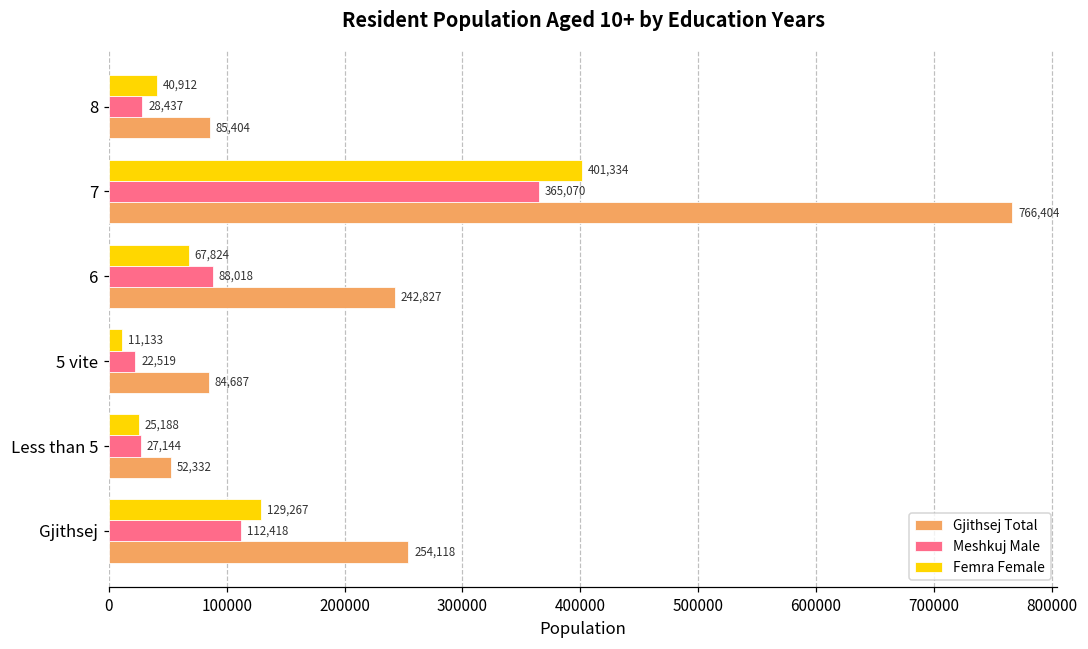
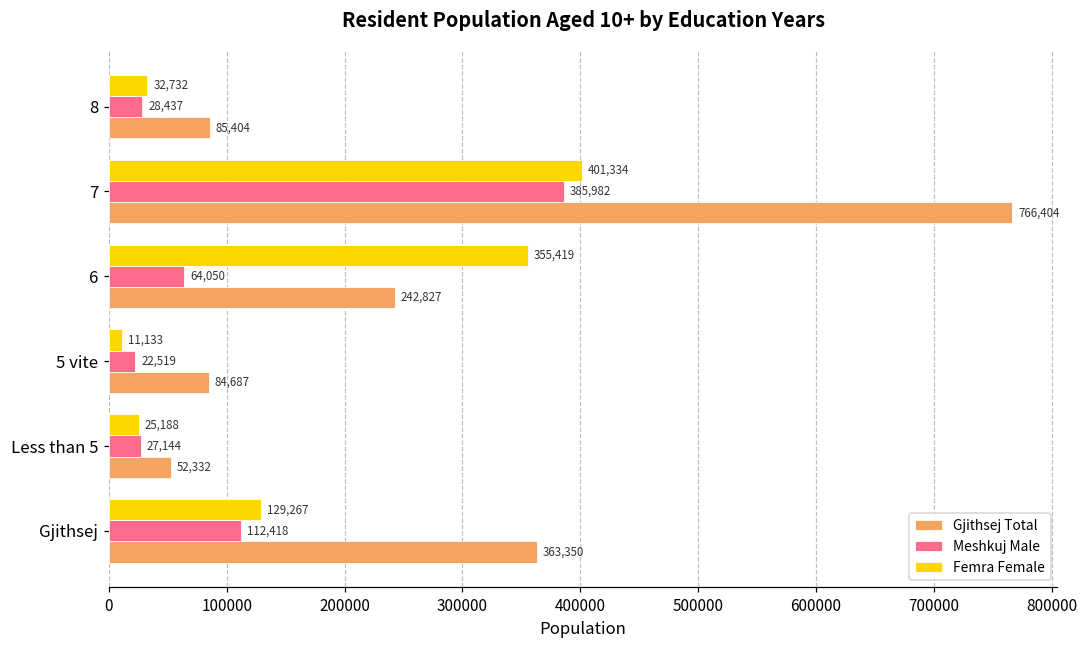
  {
    "Gjithsej Total": {
      "8": "85,404",
      "7": "766,404",
      "6": "242,827",
      "5 vite": "84,687",
      "Less than 5": "52,332",
-     "Gjithsej": "254,118"
+     "Gjithsej": "363,350"
    },
    "Meshkuj Male": {
      "8": "28,437",
-     "7": "365,070",
-     "6": "88,018",
+     "7": "385,982",
+     "6": "64,050",
      "5 vite": "22,519",
      "Less than 5": "27,144",
      "Gjithsej": "112,418"
    },
    "Femra Female": {
-     "8": "40,912",
+     "8": "32,732",
      "7": "401,334",
-     "6": "67,824",
+     "6": "355,419",
      "5 vite": "11,133",
      "Less than 5": "25,188",
      "Gjithsej": "129,267"
    }
  }
